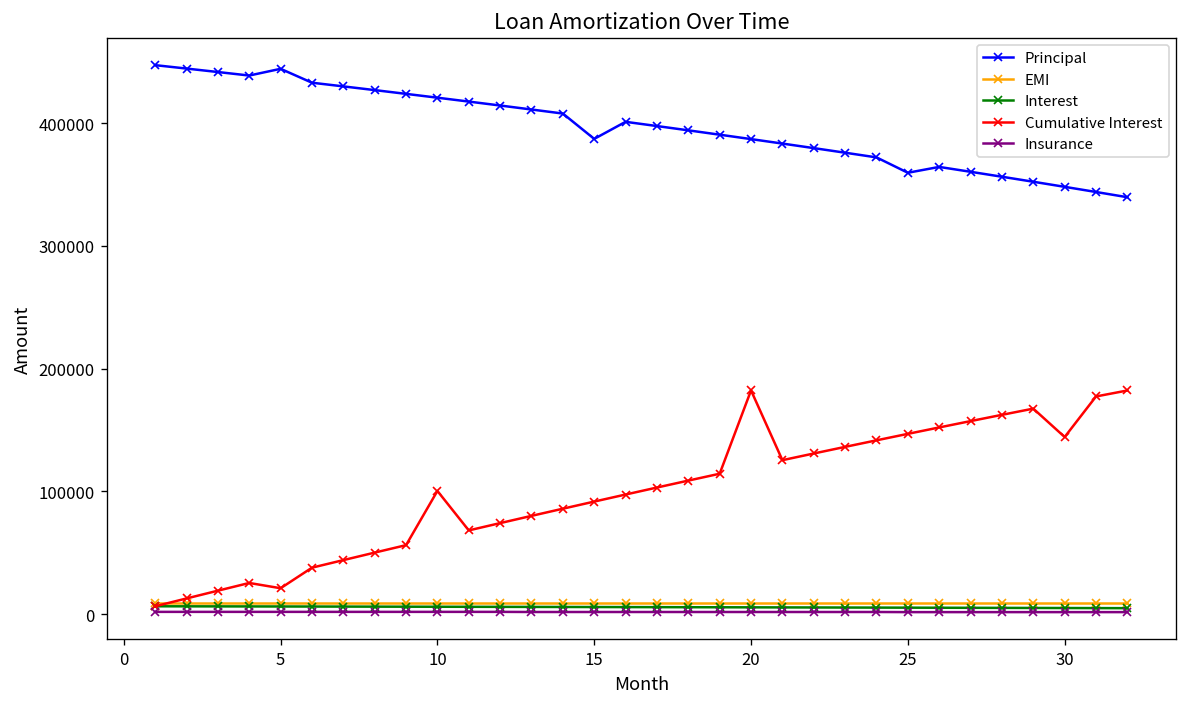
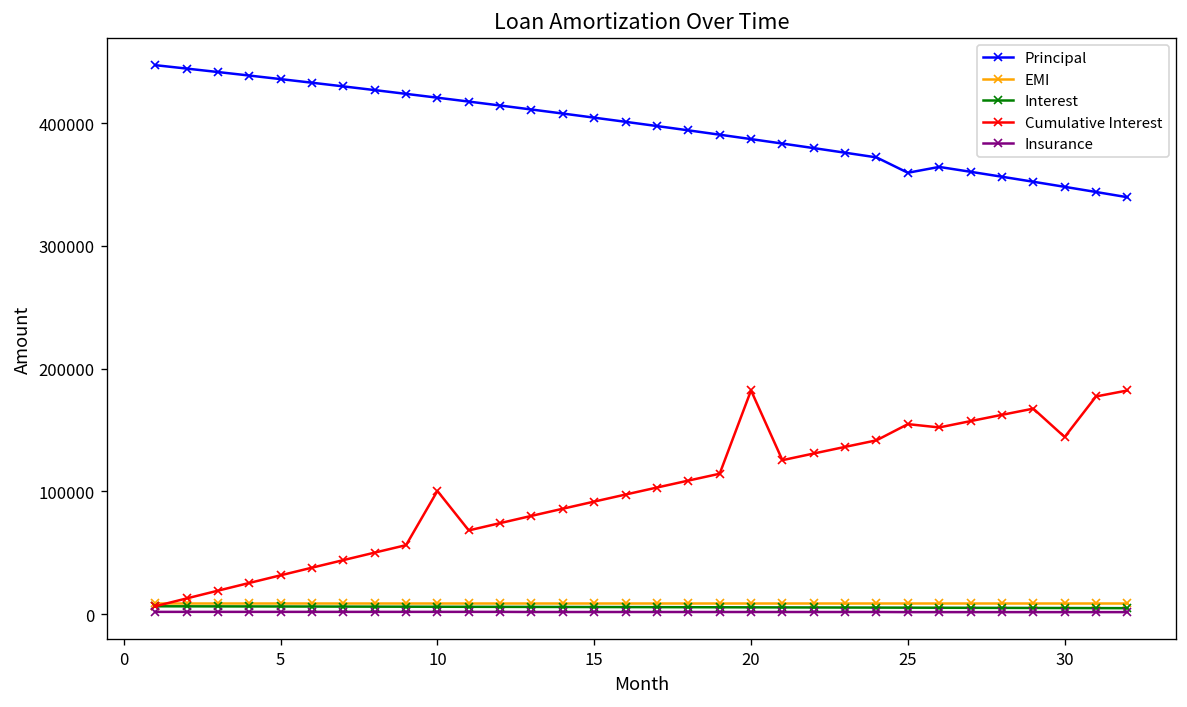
  {
    "Principal": {
-     "5": 444000,
+     "5": 436000,
      "10": 421000,
-     "15": 387000,
+     "15": 405000,
      "20": 387000,
      "25": 360000,
      "30": 348000
    },
    "EMI": {
      "5": 9000,
      "10": 9000,
      "15": 9000,
      "20": 9000,
      "25": 9000,
      "30": 9000
    },
    "Interest": {
      "5": 6000,
      "10": 6000,
      "15": 6000,
      "20": 6000,
      "25": 5000,
      "30": 5000
    },
    "Cumulative Interest": {
-     "5": 21000,
+     "5": 32000,
      "10": 100000,
      "15": 92000,
      "20": 182000,
-     "25": 147000,
+     "25": 155000,
      "30": 144000
    },
    "Insurance": {
      "5": 2000,
      "10": 2000,
      "15": 2000,
      "20": 2000,
      "25": 2000,
      "30": 2000
    }
  }
